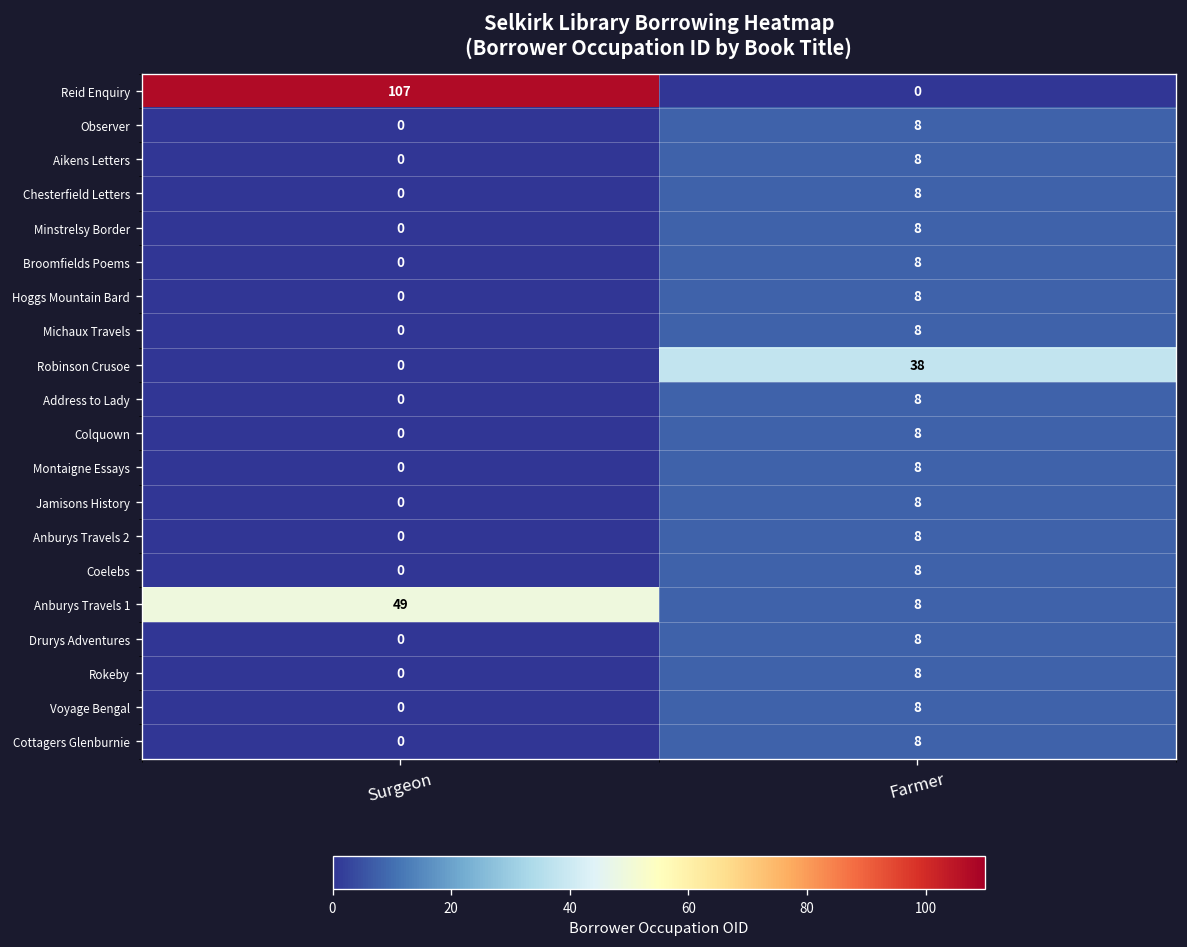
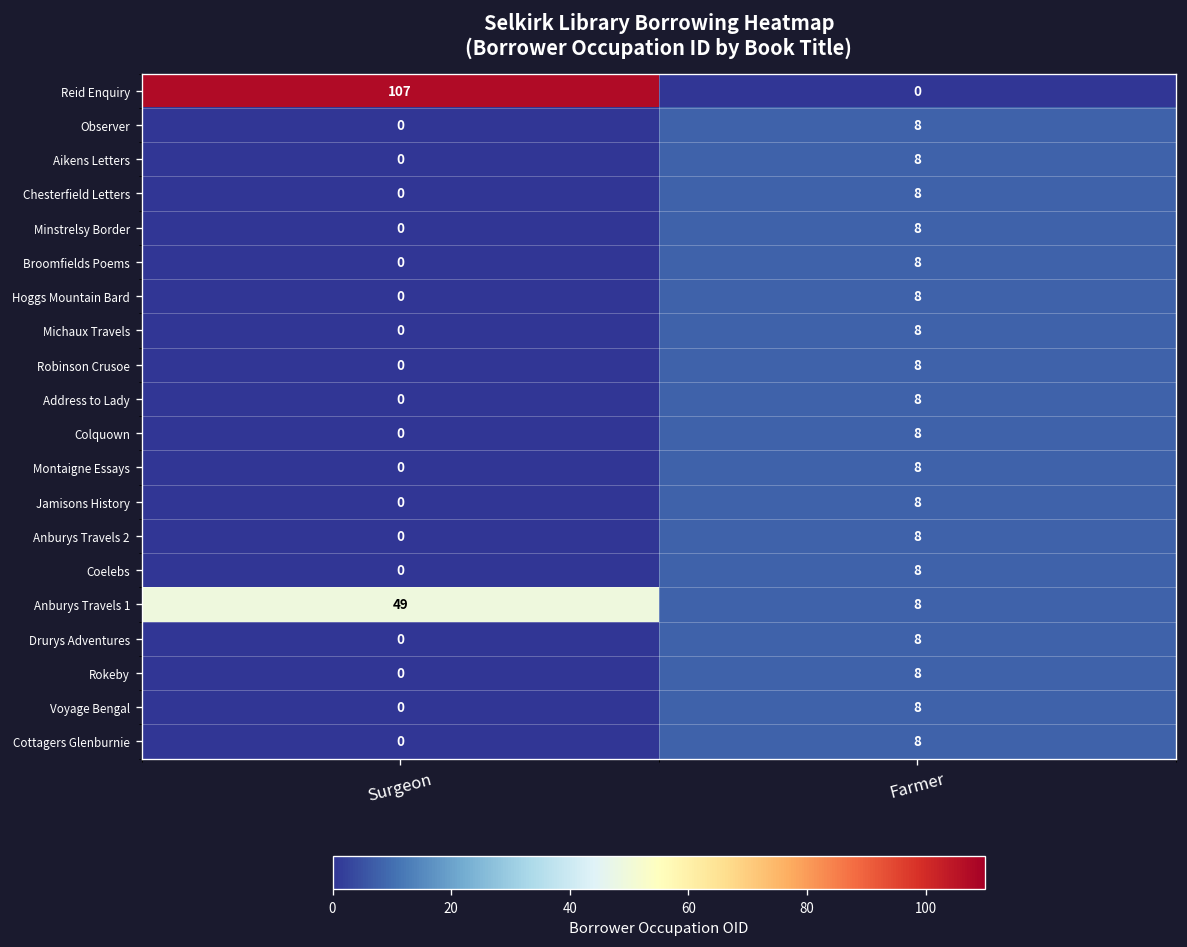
  {
    "Reid Enquiry": {
      "Surgeon": 107,
      "Farmer": 0
    },
    "Observer": {
      "Surgeon": 0,
      "Farmer": 8
    },
    "Aikens Letters": {
      "Surgeon": 0,
      "Farmer": 8
    },
    "Chesterfield Letters": {
      "Surgeon": 0,
      "Farmer": 8
    },
    "Minstrelsy Border": {
      "Surgeon": 0,
      "Farmer": 8
    },
    "Broomfields Poems": {
      "Surgeon": 0,
      "Farmer": 8
    },
    "Hoggs Mountain Bard": {
      "Surgeon": 0,
      "Farmer": 8
    },
    "Michaux Travels": {
      "Surgeon": 0,
      "Farmer": 8
    },
    "Robinson Crusoe": {
      "Surgeon": 0,
-     "Farmer": 38
+     "Farmer": 8
    },
    "Address to Lady": {
      "Surgeon": 0,
      "Farmer": 8
    },
    "Colquown": {
      "Surgeon": 0,
      "Farmer": 8
    },
    "Montaigne Essays": {
      "Surgeon": 0,
      "Farmer": 8
    },
    "Jamisons History": {
      "Surgeon": 0,
      "Farmer": 8
    },
    "Anburys Travels 2": {
      "Surgeon": 0,
      "Farmer": 8
    },
    "Coelebs": {
      "Surgeon": 0,
      "Farmer": 8
    },
    "Anburys Travels 1": {
      "Surgeon": 49,
      "Farmer": 8
    },
    "Drurys Adventures": {
      "Surgeon": 0,
      "Farmer": 8
    },
    "Rokeby": {
      "Surgeon": 0,
      "Farmer": 8
    },
    "Voyage Bengal": {
      "Surgeon": 0,
      "Farmer": 8
    },
    "Cottagers Glenburnie": {
      "Surgeon": 0,
      "Farmer": 8
    }
  }
